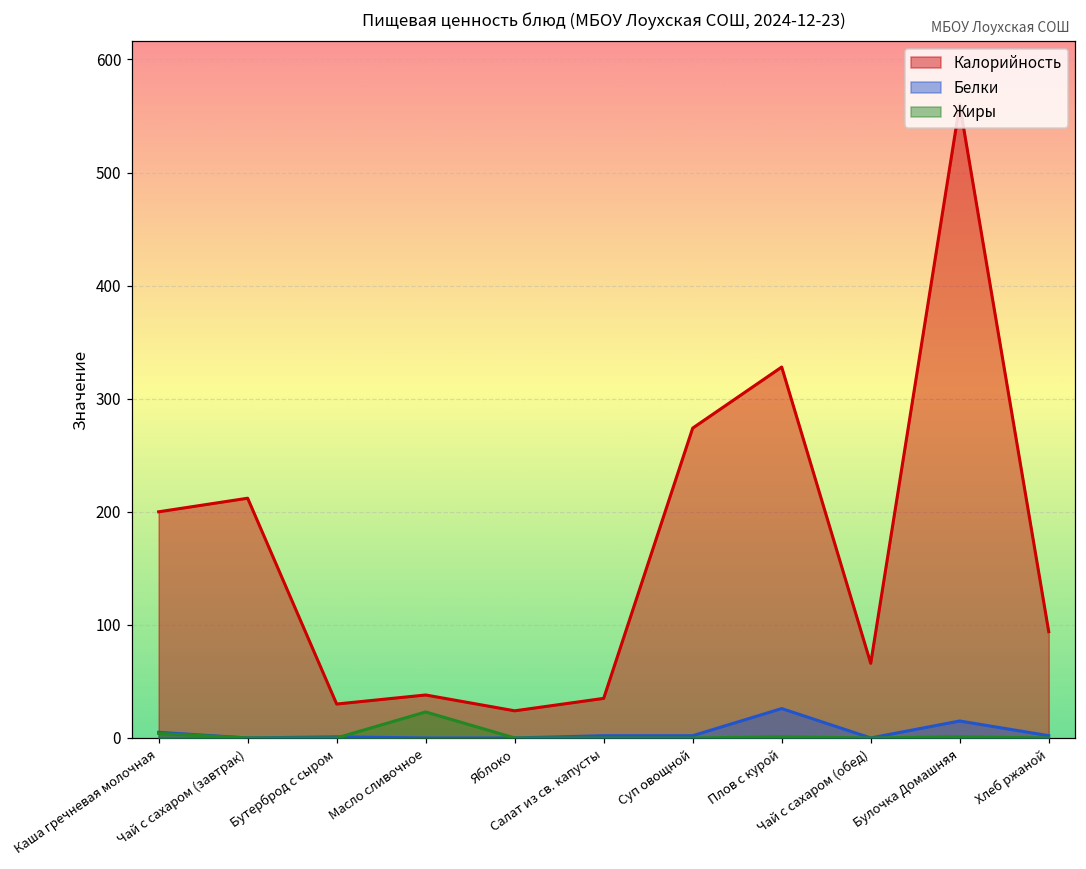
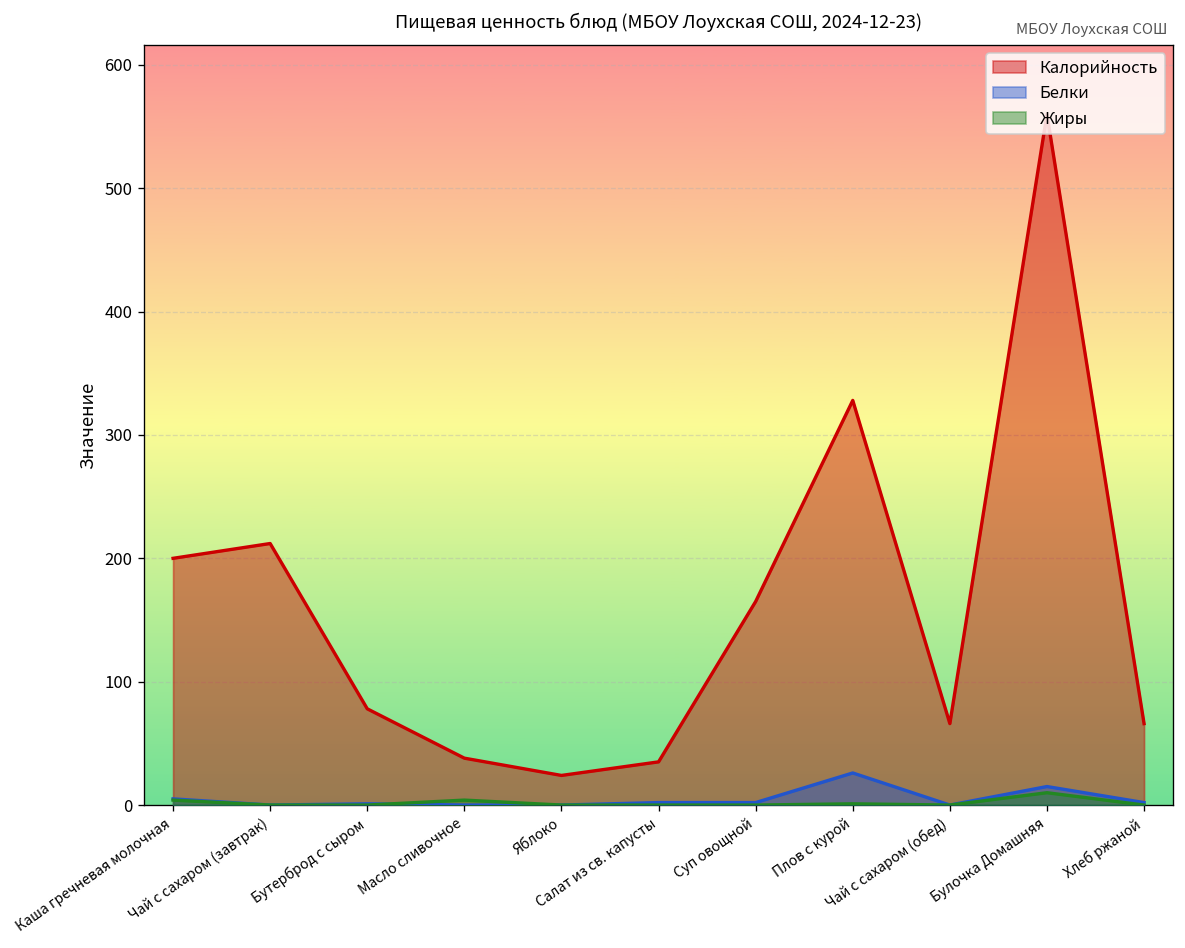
  {
    "Калорийность": {
      "Каша гречневая молочная": 200,
      "Чай с сахаром (завтрак)": 212,
-     "Бутерброд с сыром": 30,
+     "Бутерброд с сыром": 78,
      "Масло сливочное": 38,
      "Яблоко": 24,
      "Салат из св. капусты": 35,
-     "Суп овощной": 274,
+     "Суп овощной": 165,
      "Плов с курой": 328,
      "Чай с сахаром (обед)": 66,
-     "Хлеб ржаной": 94
+     "Хлеб ржаной": 66
    },
    "Белки": {
      "Масло сливочное": 0,
      "Плов с курой": 26,
      "Булочка Домашняя": 15
    },
    "Жиры": {
-     "Масло сливочное": 23,
+     "Масло сливочное": 4,
      "Плов с курой": 1,
-     "Булочка Домашняя": 1
+     "Булочка Домашняя": 10
    }
  }
